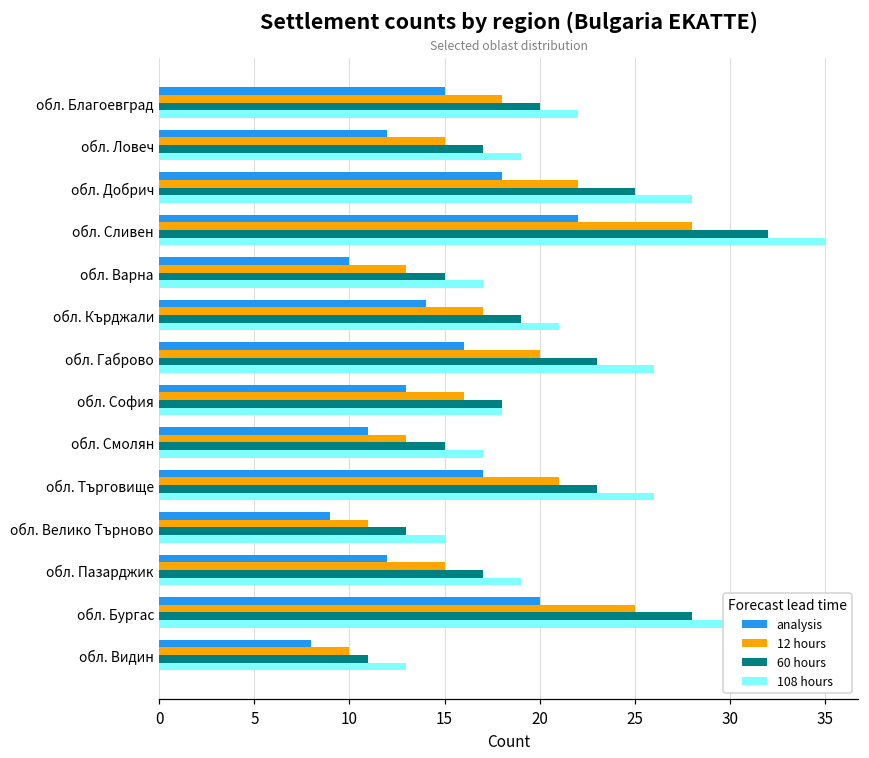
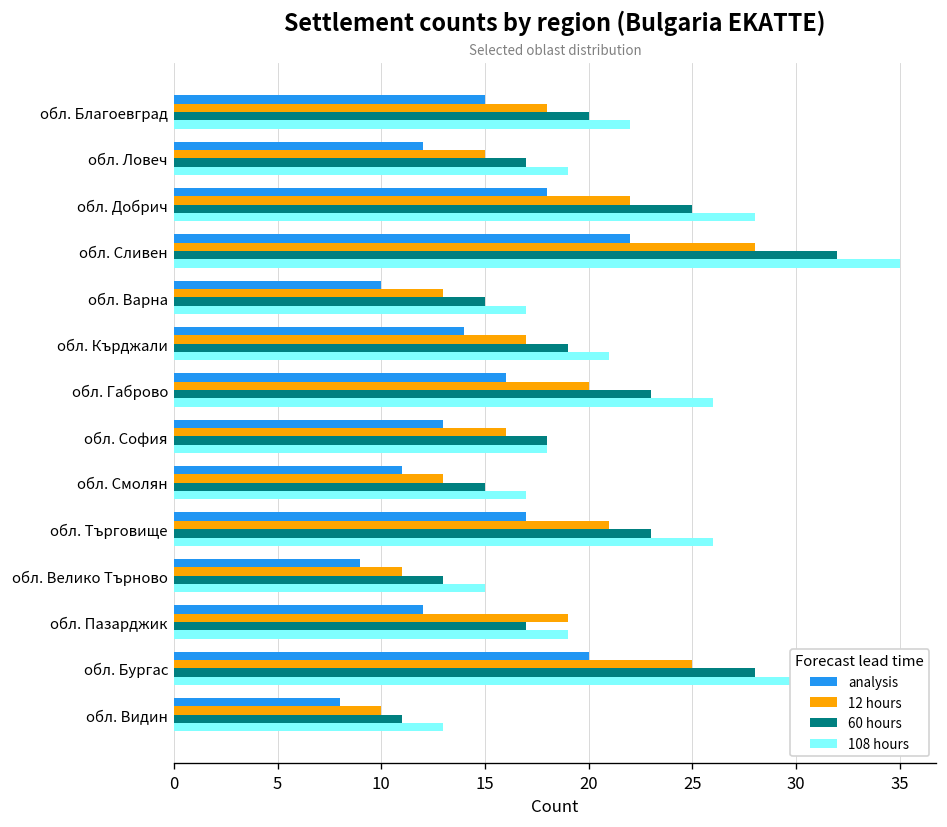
  {
    "analysis": {
      "обл. Благоевград": 15,
      "обл. Ловеч": 12,
      "обл. Добрич": 18,
      "обл. Сливен": 22,
      "обл. Варна": 10,
      "обл. Кърджали": 14,
      "обл. Габрово": 16,
      "обл. София": 13,
      "обл. Смолян": 11,
      "обл. Търговище": 17,
      "обл. Велико Търново": 9,
      "обл. Пазарджик": 12,
      "обл. Бургас": 20,
      "обл. Видин": 8
    },
    "12 hours": {
      "обл. Благоевград": 18,
      "обл. Ловеч": 15,
      "обл. Добрич": 22,
      "обл. Сливен": 28,
      "обл. Варна": 13,
      "обл. Кърджали": 17,
      "обл. Габрово": 20,
      "обл. София": 16,
      "обл. Смолян": 13,
      "обл. Търговище": 21,
      "обл. Велико Търново": 11,
-     "обл. Пазарджик": 15,
+     "обл. Пазарджик": 19,
      "обл. Бургас": 25,
      "обл. Видин": 10
    },
    "60 hours": {
      "обл. Благоевград": 20,
      "обл. Ловеч": 17,
      "обл. Добрич": 25,
      "обл. Сливен": 32,
      "обл. Варна": 15,
      "обл. Кърджали": 19,
      "обл. Габрово": 23,
      "обл. София": 18,
      "обл. Смолян": 15,
      "обл. Търговище": 23,
      "обл. Велико Търново": 13,
      "обл. Пазарджик": 17,
      "обл. Бургас": 28,
      "обл. Видин": 11
    },
    "108 hours": {
      "обл. Благоевград": 22,
      "обл. Ловеч": 19,
      "обл. Добрич": 28,
      "обл. Сливен": 35,
      "обл. Варна": 17,
      "обл. Кърджали": 21,
      "обл. Габрово": 26,
      "обл. София": 18,
      "обл. Смолян": 17,
      "обл. Търговище": 26,
      "обл. Велико Търново": 15,
      "обл. Пазарджик": 19,
      "обл. Видин": 13
    }
  }
